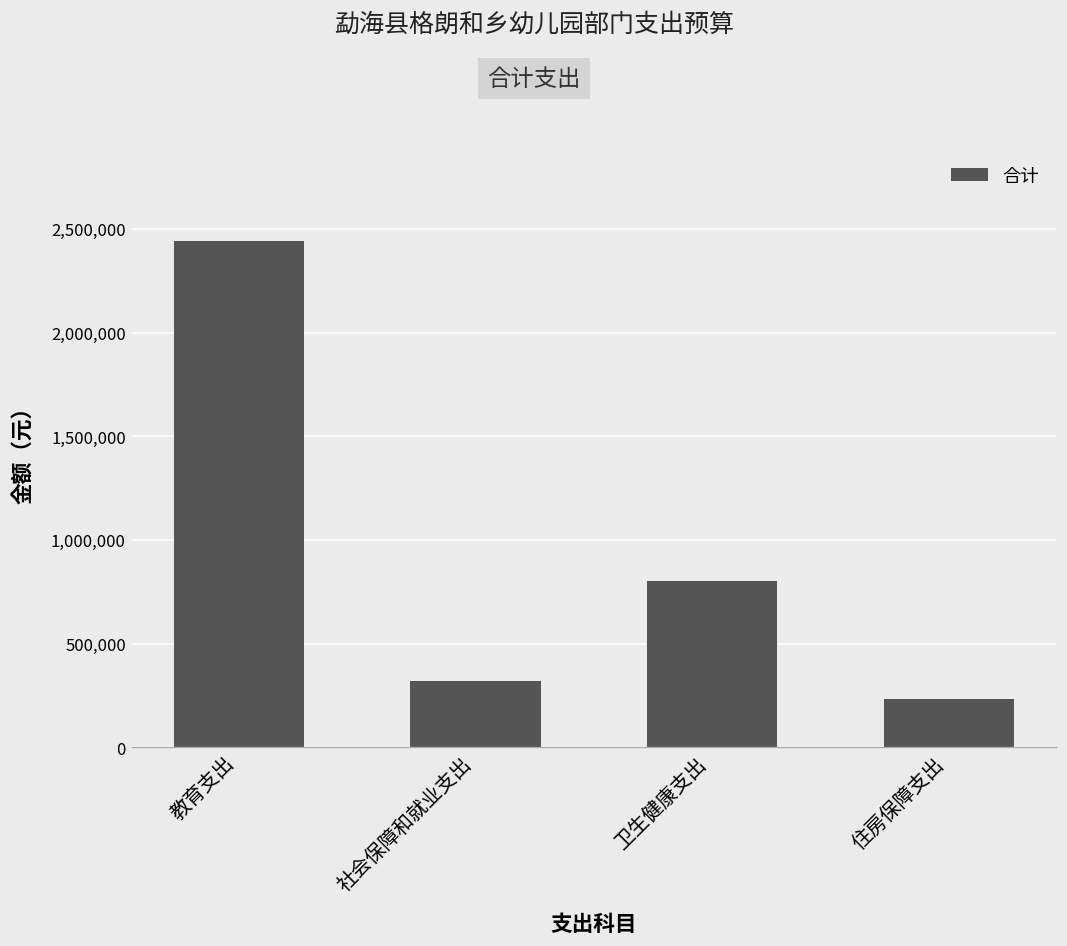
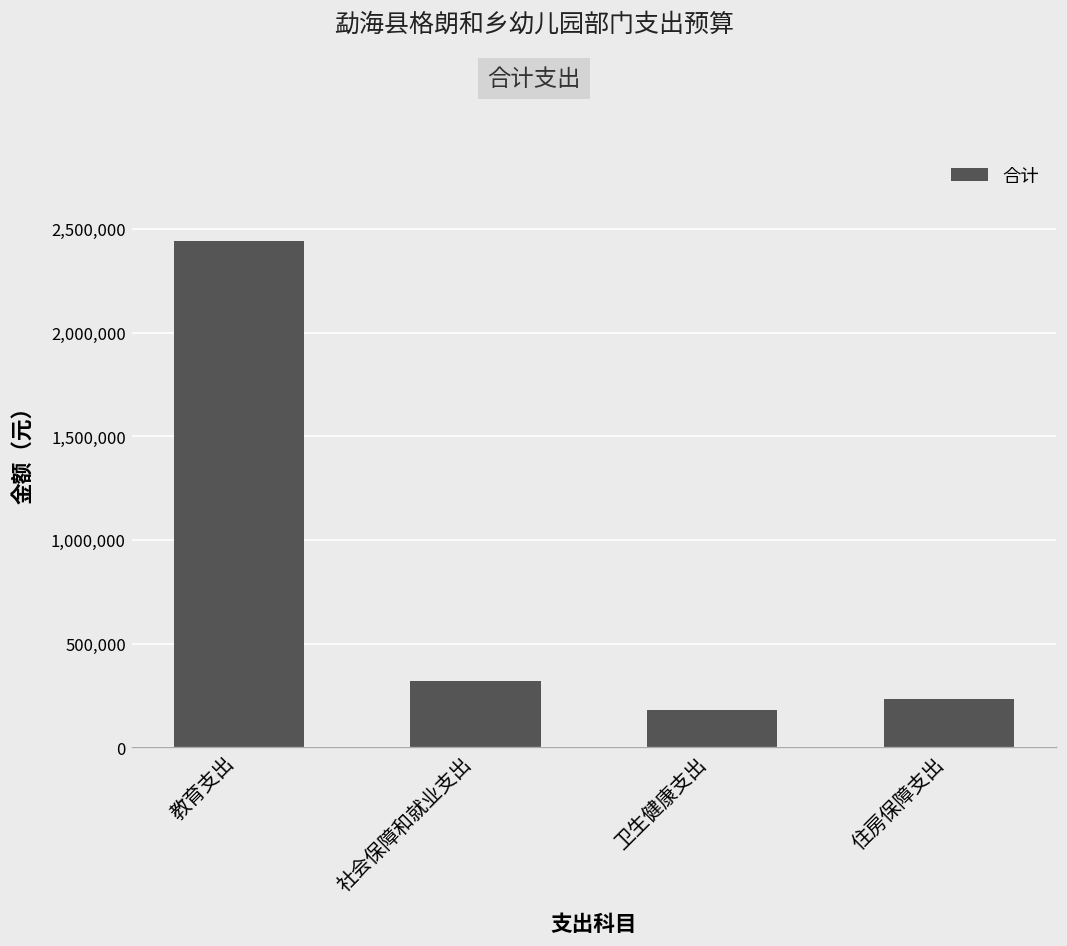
  {
    "教育支出": "2,440,000",
    "社会保障和就业支出": "320,000",
-   "卫生健康支出": "800,000",
+   "卫生健康支出": "180,000",
    "住房保障支出": "240,000"
  }
